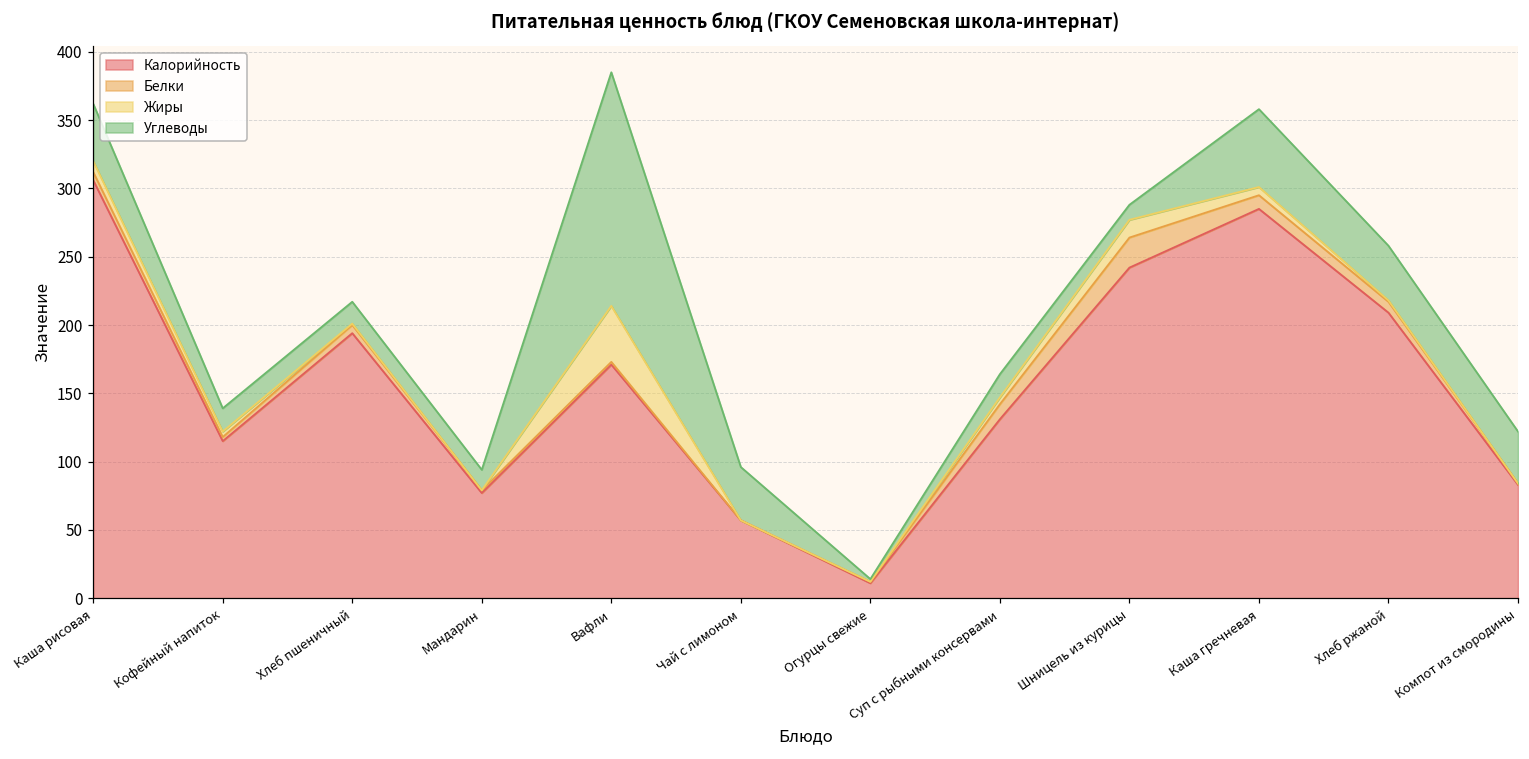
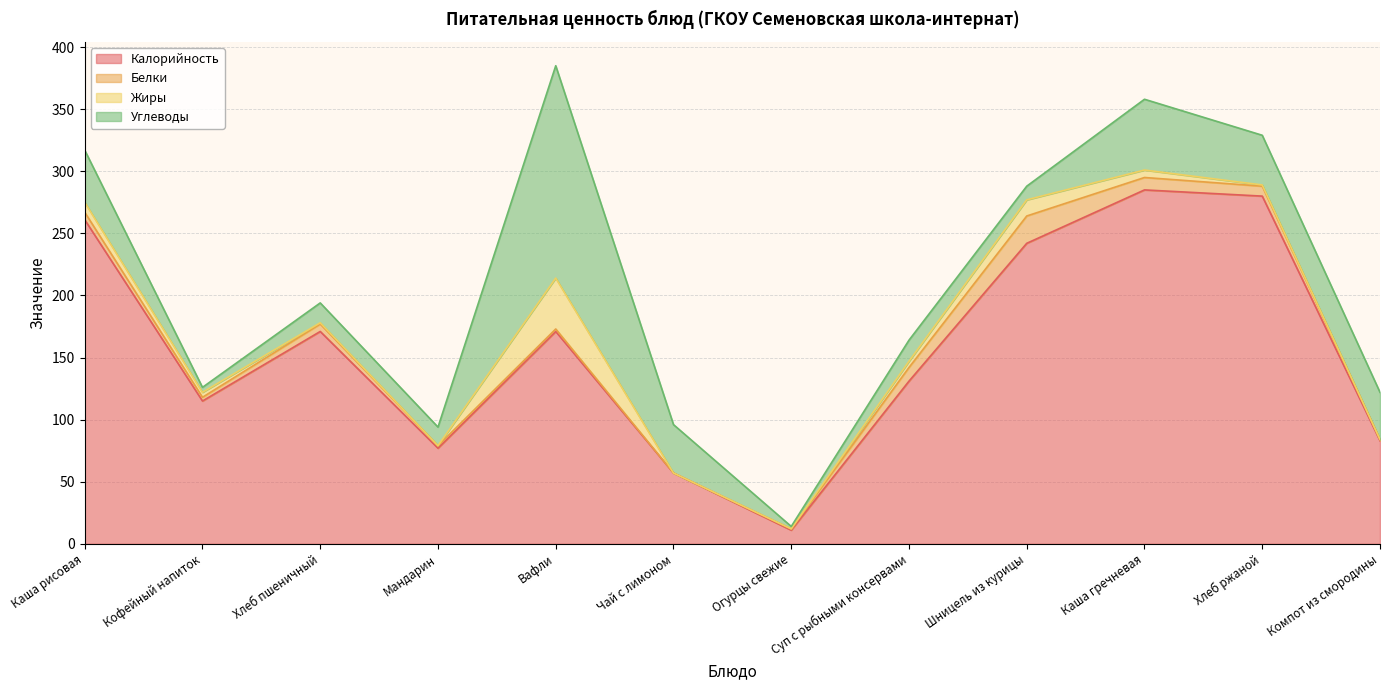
  {
    "Калорийность": {
-     "Каша рисовая": 306,
+     "Каша рисовая": 261,
      "Кофейный напиток": 115,
-     "Хлеб пшеничный": 194,
+     "Хлеб пшеничный": 171,
      "Суп с рыбными консервами": 131,
      "Шницель из курицы": 242,
      "Каша гречневая": 285,
-     "Хлеб ржаной": 209
+     "Хлеб ржаной": 280
    },
    "Углеводы": {
      "Каша рисовая": 42,
-     "Кофейный напиток": 17,
+     "Кофейный напиток": 4,
      "Хлеб пшеничный": 16,
      "Мандарин": 15,
      "Вафли": 171,
      "Чай с лимоном": 39,
      "Суп с рыбными консервами": 17,
      "Шницель из курицы": 11,
      "Каша гречневая": 57,
      "Хлеб ржаной": 40,
      "Компот из смородины": 38
    }
  }
